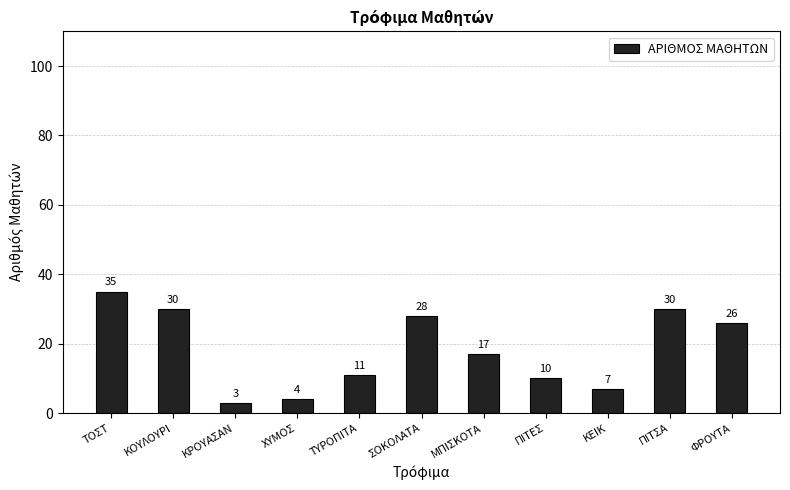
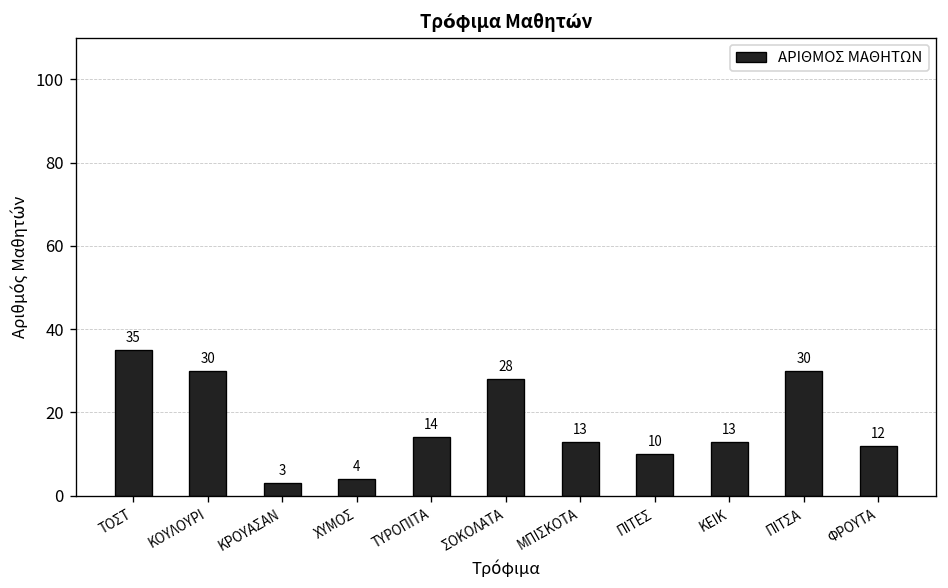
  {
    "ΤΟΣΤ": 35,
    "ΚΟΥΛΟΥΡΙ": 30,
    "ΚΡΟΥΑΣΑΝ": 3,
    "ΧΥΜΟΣ": 4,
-   "ΤΥΡΟΠΙΤΑ": 11,
+   "ΤΥΡΟΠΙΤΑ": 14,
    "ΣΟΚΟΛΑΤΑ": 28,
-   "ΜΠΙΣΚΟΤΑ": 17,
+   "ΜΠΙΣΚΟΤΑ": 13,
    "ΠΙΤΕΣ": 10,
-   "ΚΕΙΚ": 7,
+   "ΚΕΙΚ": 13,
    "ΠΙΤΣΑ": 30,
-   "ΦΡΟΥΤΑ": 26
+   "ΦΡΟΥΤΑ": 12
  }
